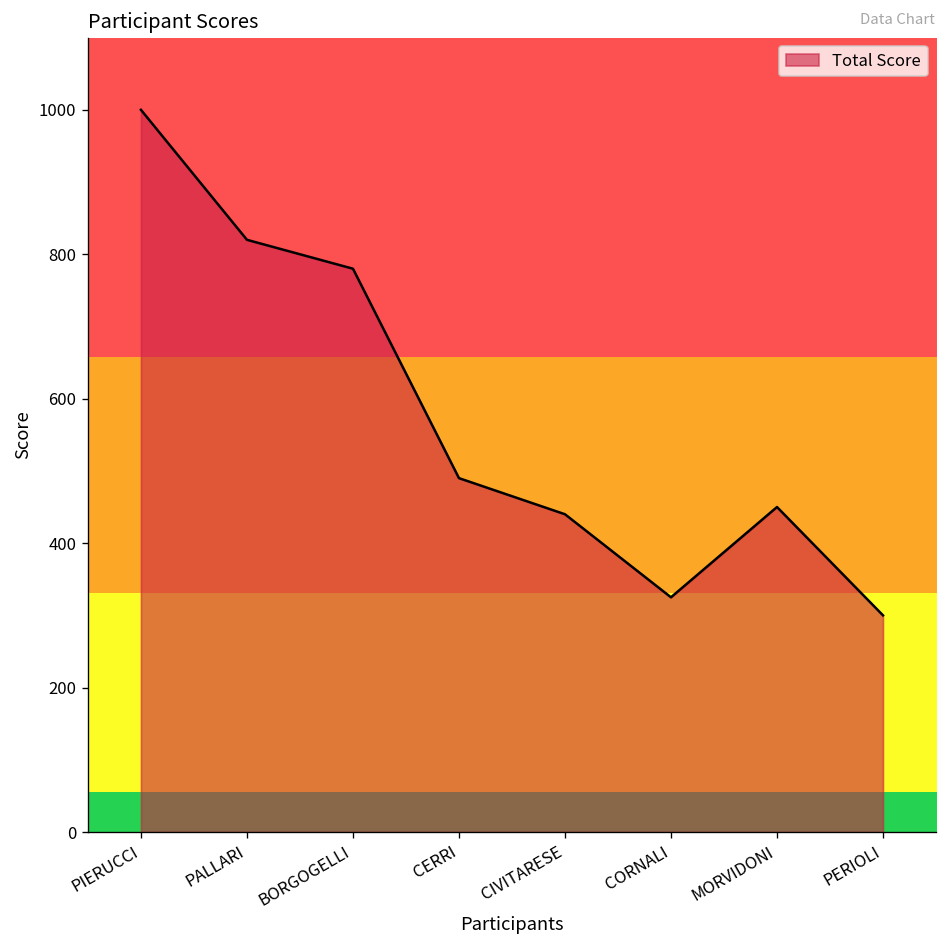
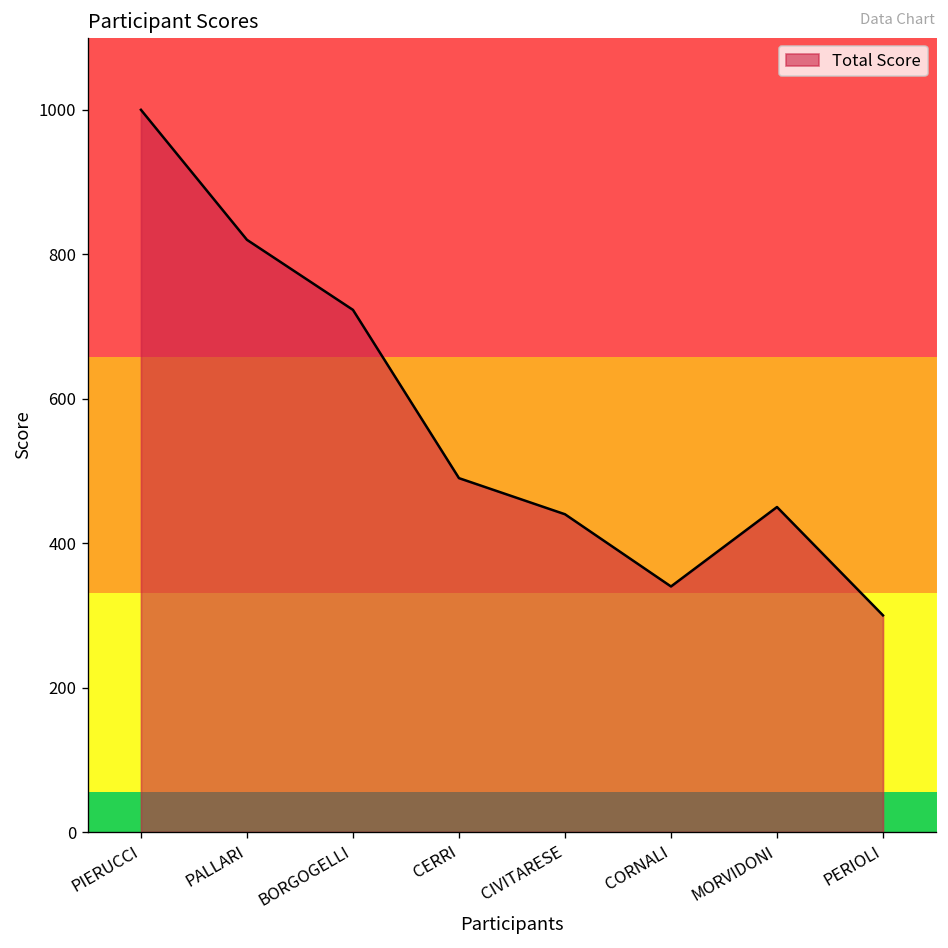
  {
    "PIERUCCI": 1000,
    "PALLARI": 820,
-   "BORGOGELLI": 780,
+   "BORGOGELLI": 720,
    "CERRI": 490,
    "CIVITARESE": 440,
-   "CORNALI": 330,
+   "CORNALI": 340,
    "MORVIDONI": 450,
    "PERIOLI": 300
  }
